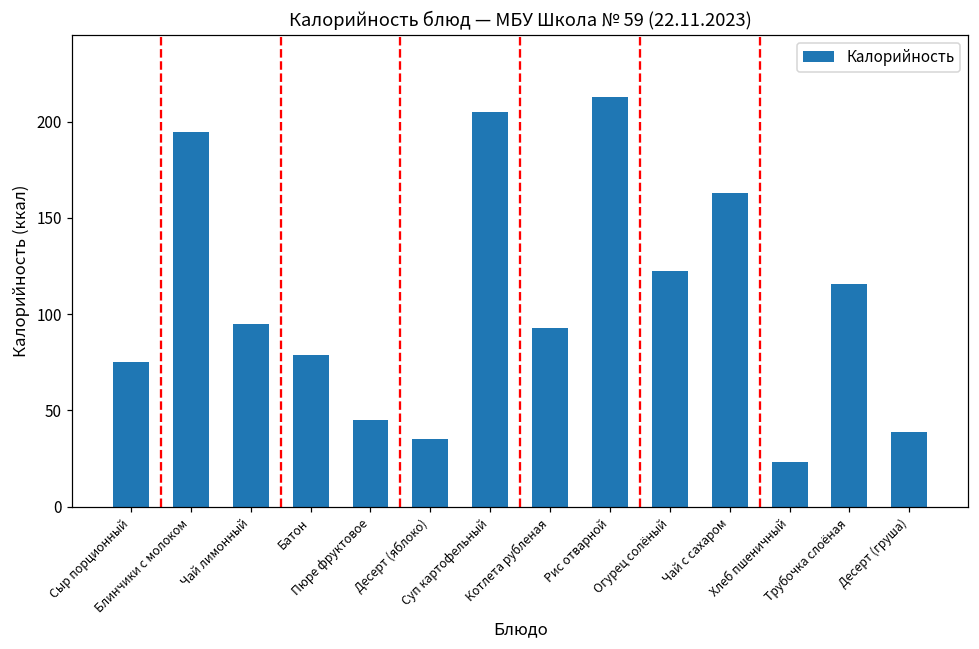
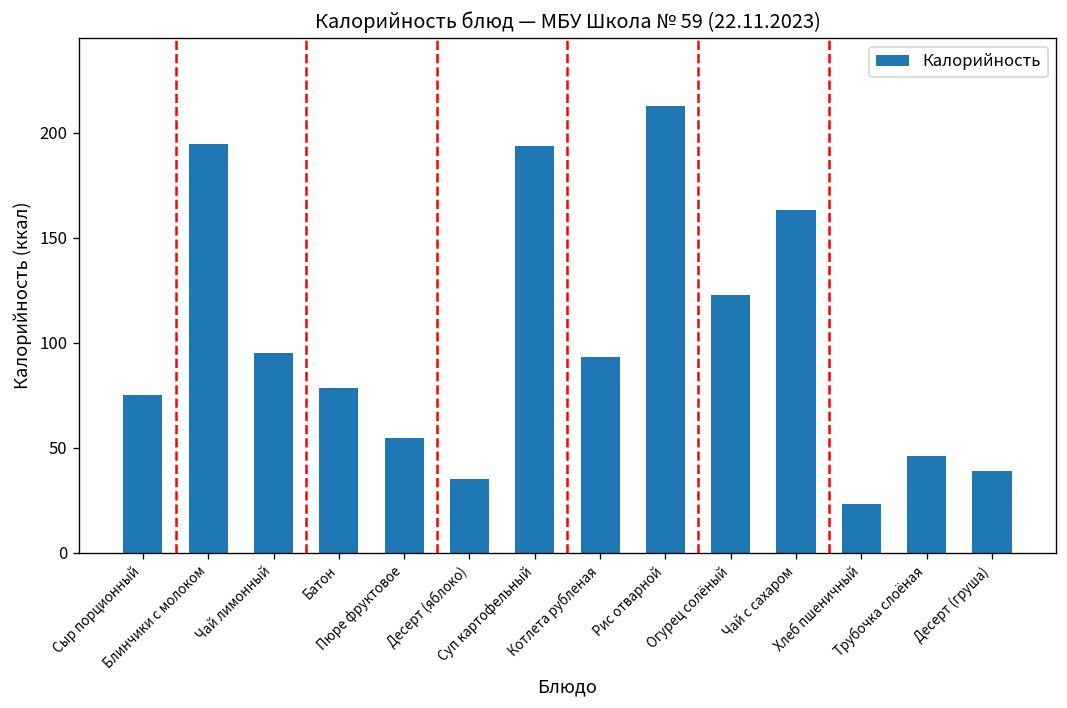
  {
    "Сыр порционный": 75,
    "Блинчики с молоком": 194,
    "Чай лимонный": 95,
    "Батон": 79,
-   "Пюре фруктовое": 45,
+   "Пюре фруктовое": 54,
    "Десерт (яблоко)": 35,
-   "Суп картофельный": 205,
+   "Суп картофельный": 194,
    "Котлета рубленая": 93,
    "Рис отварной": 213,
    "Огурец солёный": 123,
    "Чай с сахаром": 163,
    "Хлеб пшеничный": 23,
-   "Трубочка слоёная": 116,
+   "Трубочка слоёная": 46,
    "Десерт (груша)": 39
  }
